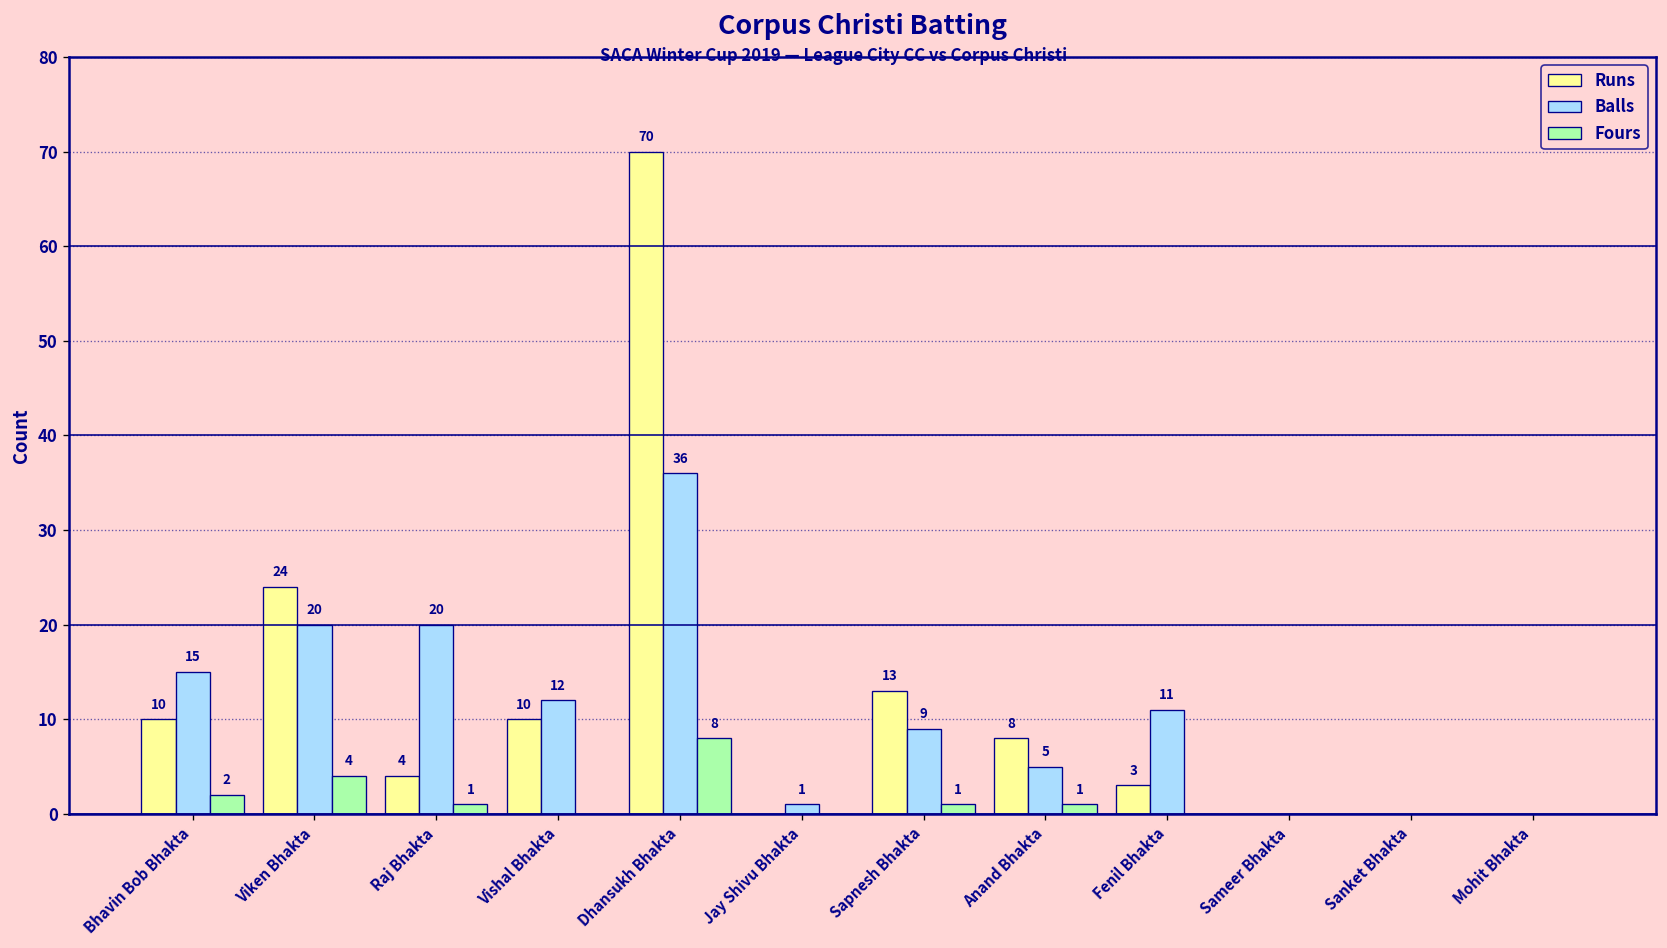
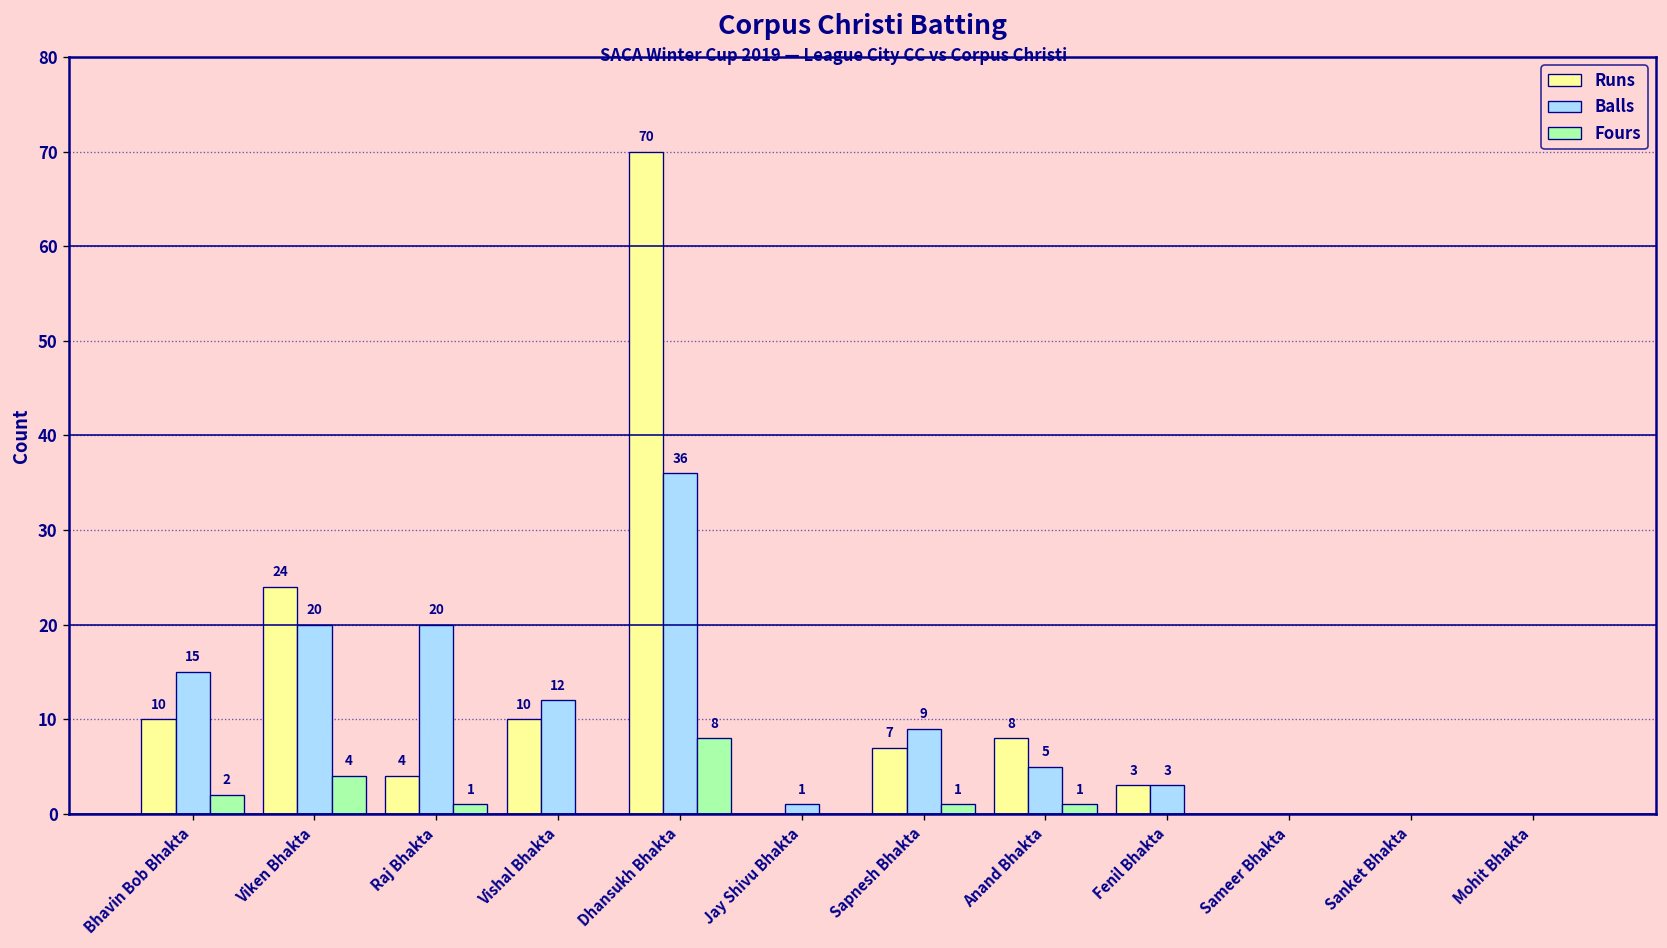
  {
    "Runs": {
      "Bhavin Bob Bhakta": 10,
      "Viken Bhakta": 24,
      "Raj Bhakta": 4,
      "Vishal Bhakta": 10,
      "Dhansukh Bhakta": 70,
-     "Sapnesh Bhakta": 13,
+     "Sapnesh Bhakta": 7,
      "Anand Bhakta": 8,
      "Fenil Bhakta": 3
    },
    "Balls": {
      "Bhavin Bob Bhakta": 15,
      "Viken Bhakta": 20,
      "Raj Bhakta": 20,
      "Vishal Bhakta": 12,
      "Dhansukh Bhakta": 36,
      "Jay Shivu Bhakta": 1,
      "Sapnesh Bhakta": 9,
      "Anand Bhakta": 5,
-     "Fenil Bhakta": 11
+     "Fenil Bhakta": 3
    },
    "Fours": {
      "Bhavin Bob Bhakta": 2,
      "Viken Bhakta": 4,
      "Raj Bhakta": 1,
      "Dhansukh Bhakta": 8,
      "Sapnesh Bhakta": 1,
      "Anand Bhakta": 1
    }
  }
